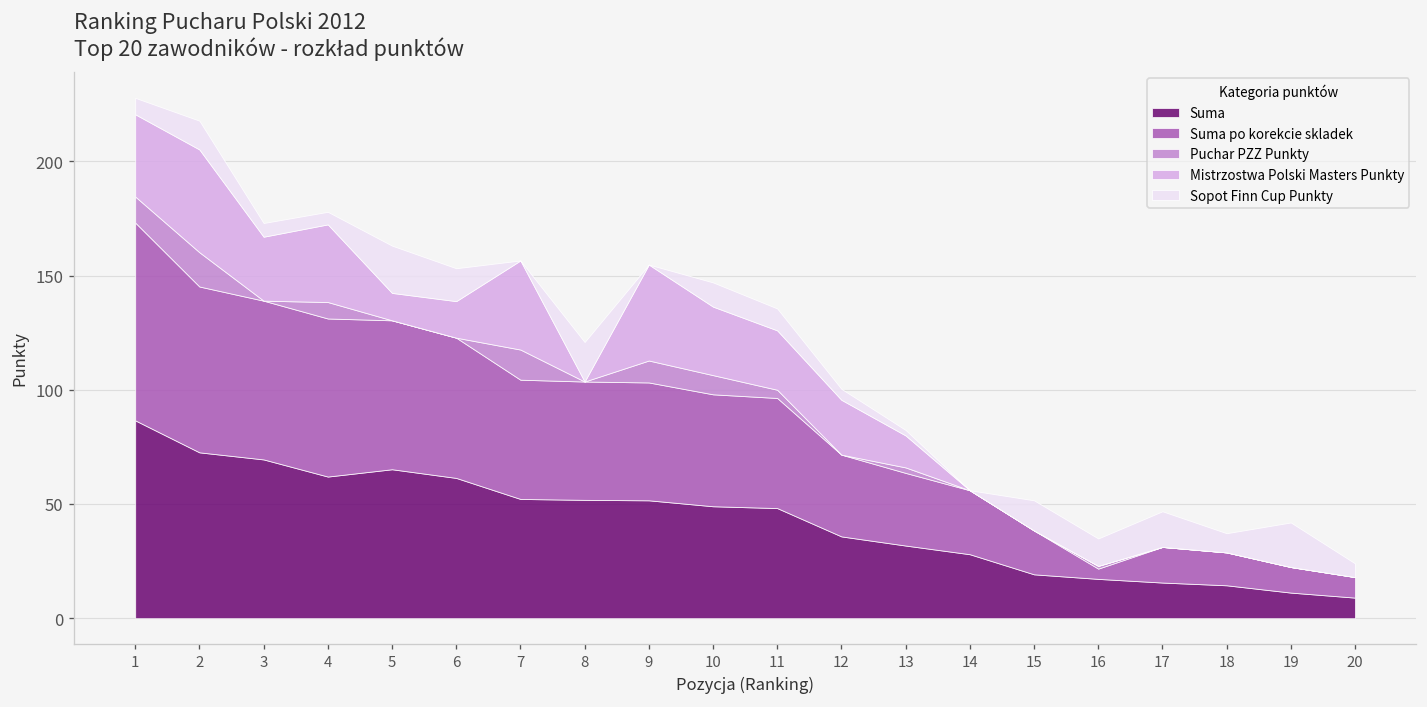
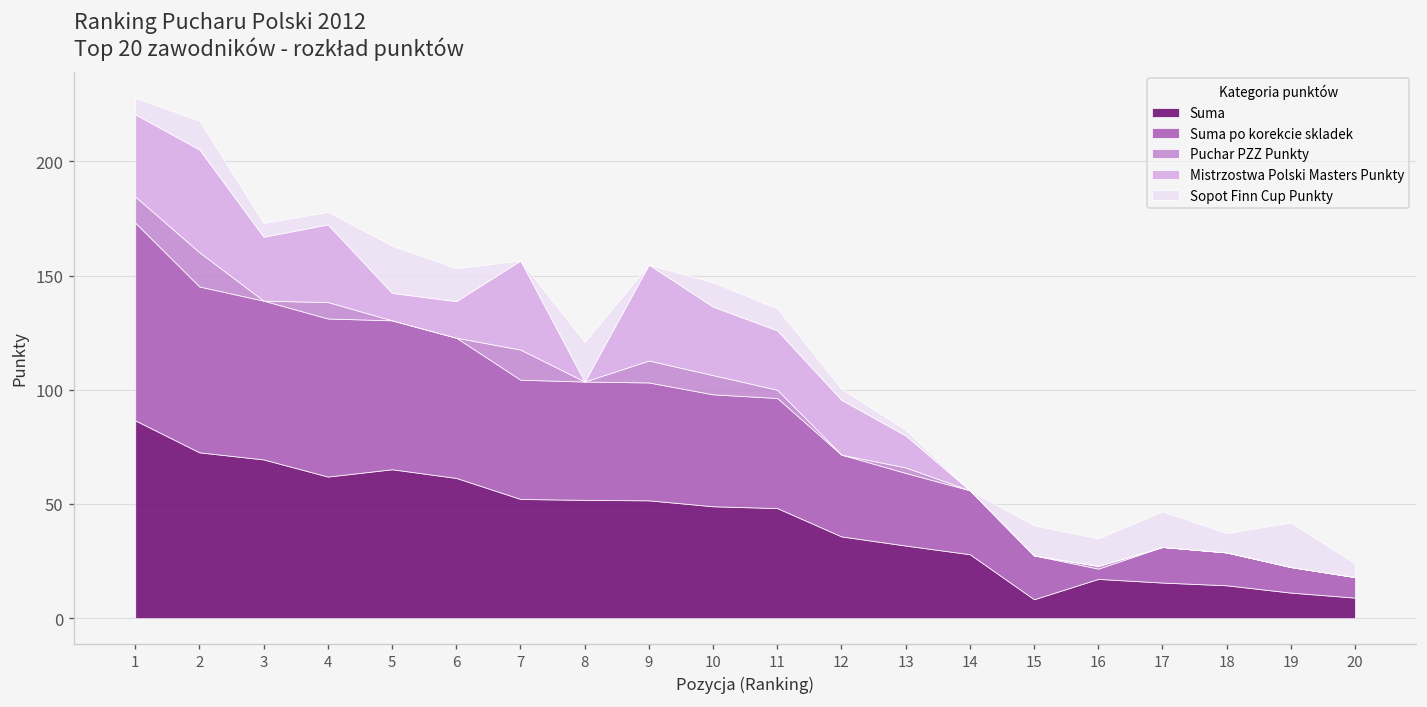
  {
    "Suma": {
      "1": 87,
      "2": 73,
      "3": 70,
      "4": 62,
      "5": 65,
      "6": 61,
      "7": 52,
      "8": 52,
      "9": 52,
      "10": 49,
      "11": 48,
      "12": 36,
      "13": 32,
      "14": 28,
-     "15": 19,
+     "15": 8,
      "16": 17,
      "17": 16,
      "18": 14,
      "19": 11,
      "20": 9
    },
    "Sopot Finn Cup Punkty": {
      "1": 7,
      "2": 13,
      "3": 6,
      "4": 6,
      "5": 21,
      "6": 14,
      "8": 17,
      "10": 11,
      "11": 10,
      "12": 5,
      "13": 2,
      "15": 13,
      "16": 12,
      "17": 16,
      "18": 8,
      "19": 20,
      "20": 6
    }
  }
